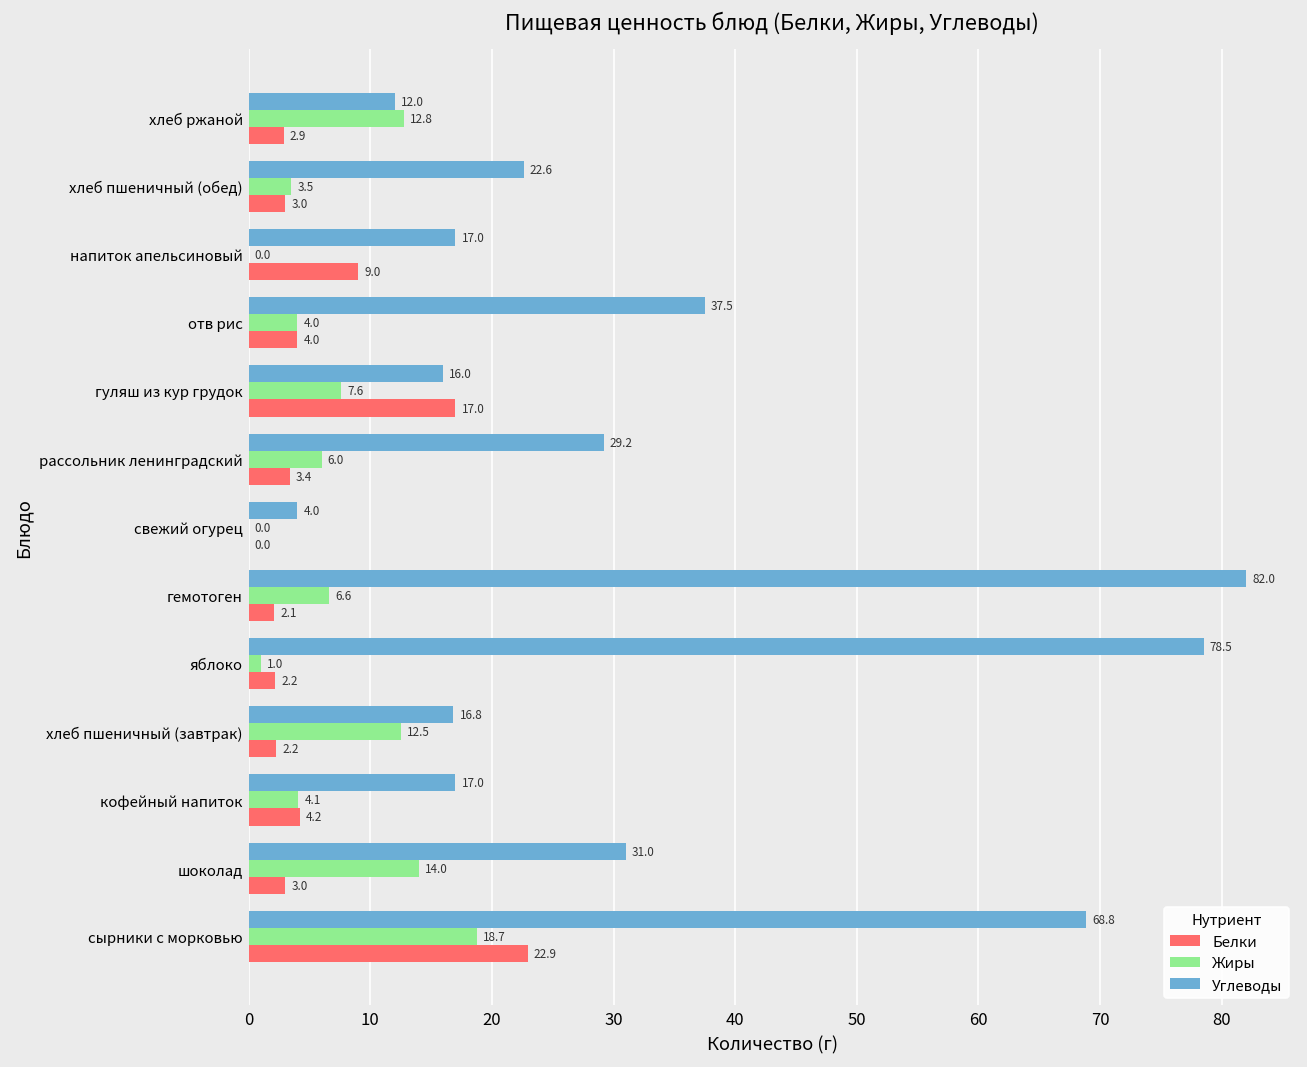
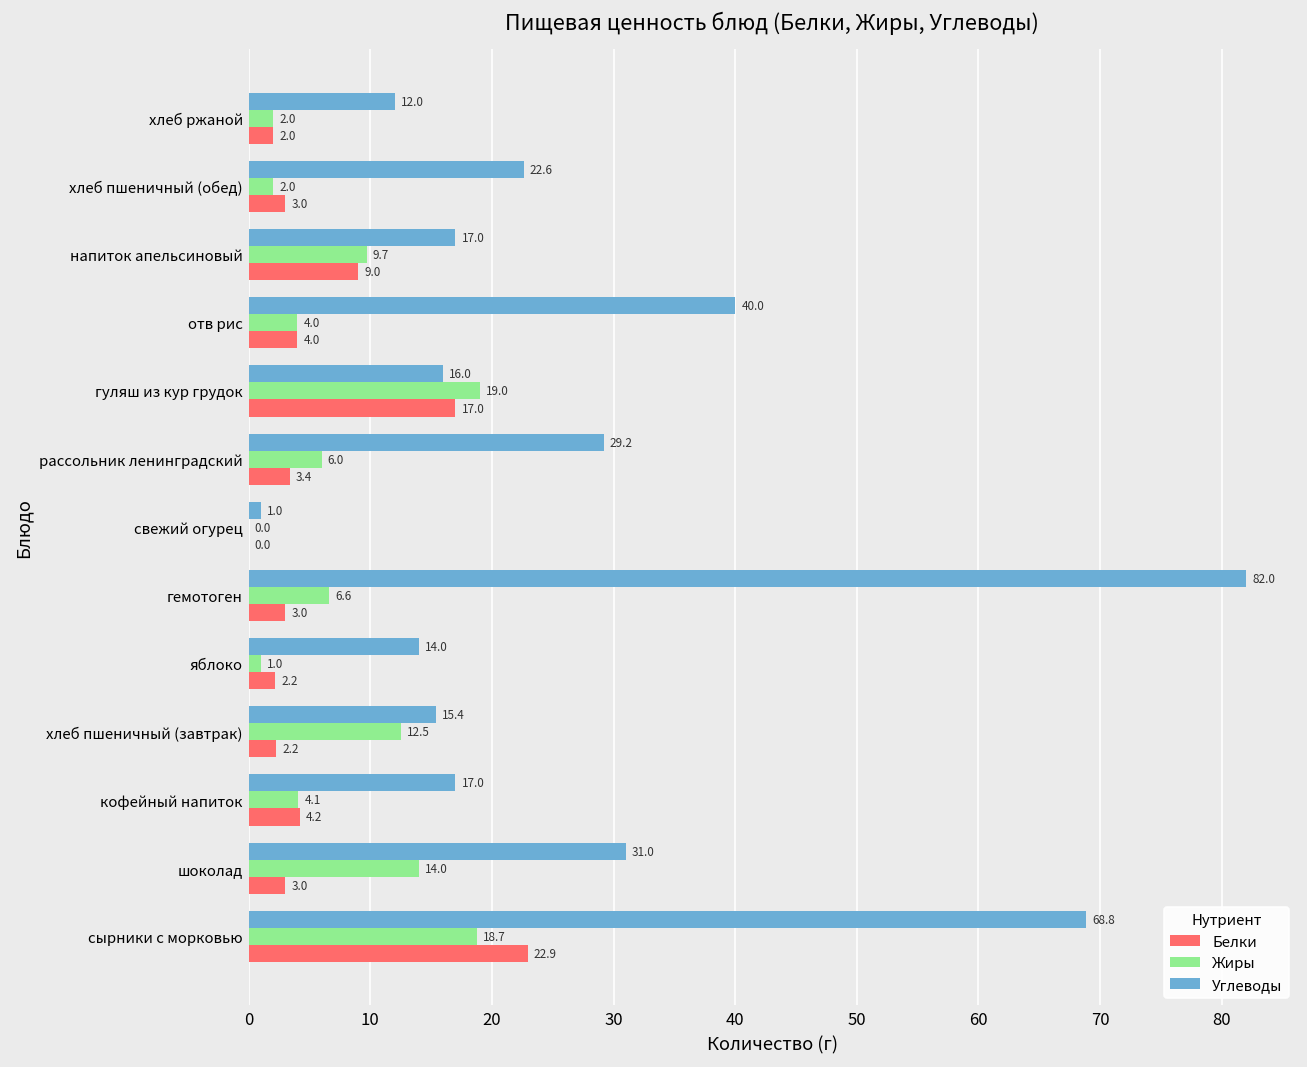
  {
    "Белки": {
-     "хлеб ржаной": 2.9,
+     "хлеб ржаной": 2.0,
      "хлеб пшеничный (обед)": 3.0,
      "напиток апельсиновый": 9.0,
      "отв рис": 4.0,
      "гуляш из кур грудок": 17.0,
      "рассольник ленинградский": 3.4,
      "свежий огурец": 0.0,
-     "гемотоген": 2.1,
+     "гемотоген": 3.0,
      "яблоко": 2.2,
      "хлеб пшеничный (завтрак)": 2.2,
      "кофейный напиток": 4.2,
      "шоколад": 3.0,
      "сырники с морковью": 22.9
    },
    "Жиры": {
-     "хлеб ржаной": 12.8,
-     "хлеб пшеничный (обед)": 3.5,
-     "напиток апельсиновый": 0.0,
+     "хлеб ржаной": 2.0,
+     "хлеб пшеничный (обед)": 2.0,
+     "напиток апельсиновый": 9.7,
      "отв рис": 4.0,
-     "гуляш из кур грудок": 7.6,
+     "гуляш из кур грудок": 19.0,
      "рассольник ленинградский": 6.0,
      "свежий огурец": 0.0,
      "гемотоген": 6.6,
      "яблоко": 1.0,
      "хлеб пшеничный (завтрак)": 12.5,
      "кофейный напиток": 4.1,
      "шоколад": 14.0,
      "сырники с морковью": 18.7
    },
    "Углеводы": {
      "хлеб ржаной": 12.0,
      "хлеб пшеничный (обед)": 22.6,
      "напиток апельсиновый": 17.0,
-     "отв рис": 37.5,
+     "отв рис": 40.0,
      "гуляш из кур грудок": 16.0,
      "рассольник ленинградский": 29.2,
-     "свежий огурец": 4.0,
+     "свежий огурец": 1.0,
      "гемотоген": 82.0,
-     "яблоко": 78.5,
-     "хлеб пшеничный (завтрак)": 16.8,
+     "яблоко": 14.0,
+     "хлеб пшеничный (завтрак)": 15.4,
      "кофейный напиток": 17.0,
      "шоколад": 31.0,
      "сырники с морковью": 68.8
    }
  }
